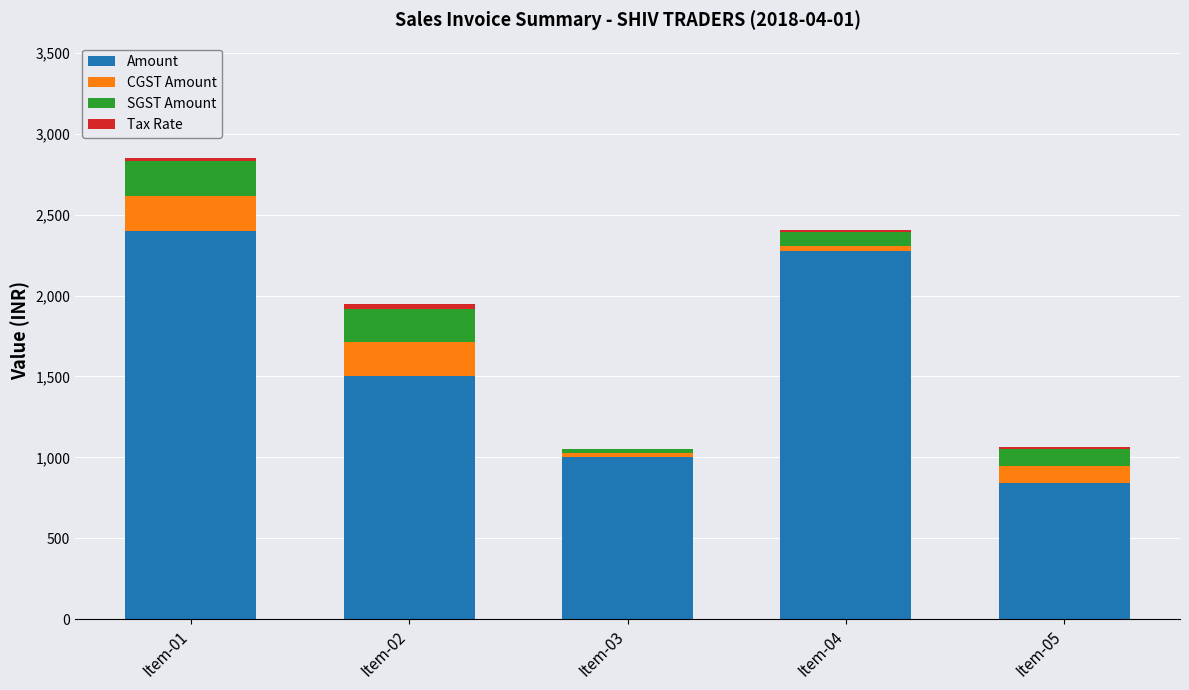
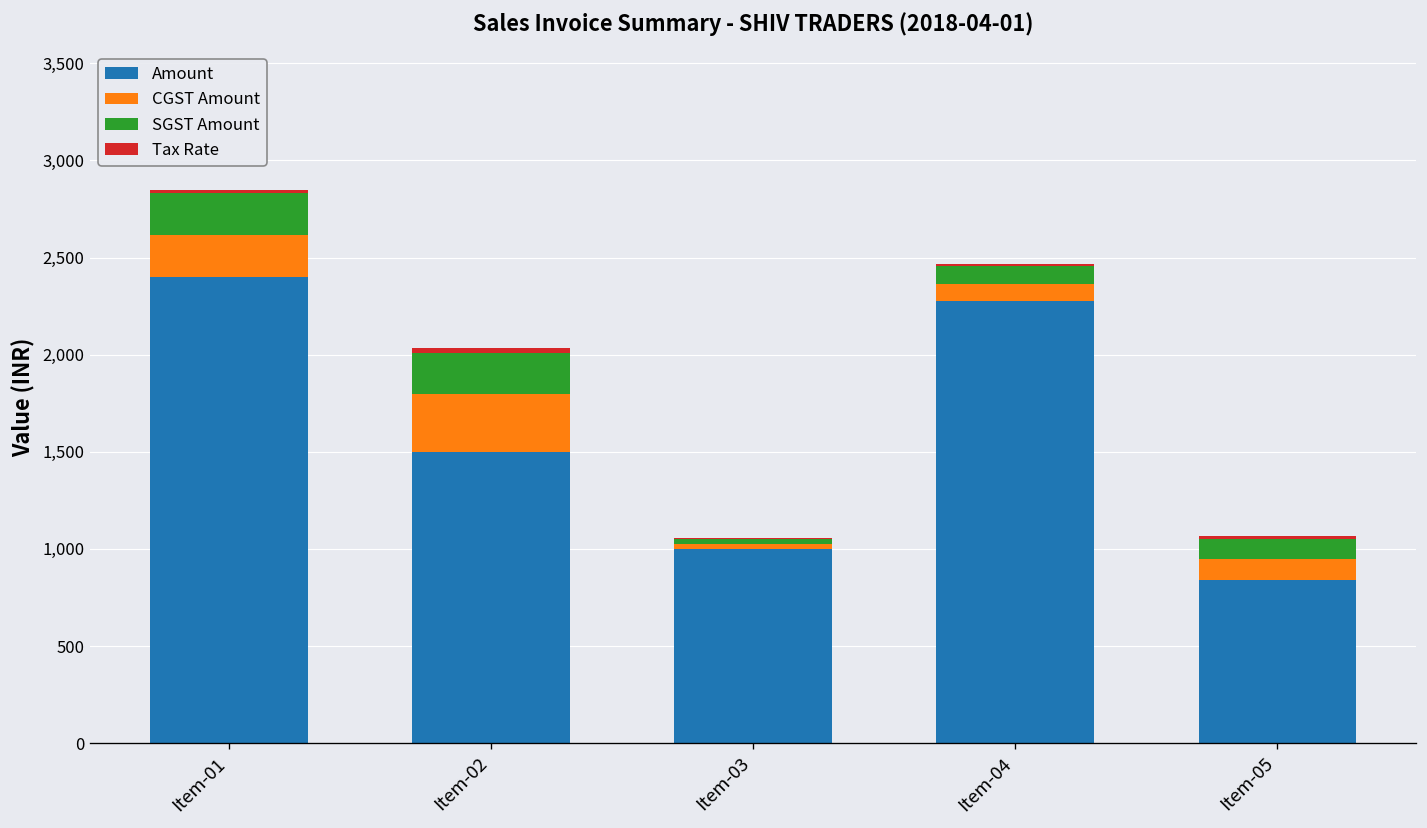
  {
    "Amount": {
      "Item-01": "2,400",
      "Item-02": "1,500",
      "Item-03": "1,000",
      "Item-04": "2,270",
      "Item-05": "840"
    },
    "CGST Amount": {
      "Item-01": "220",
-     "Item-02": "210",
+     "Item-02": "300",
      "Item-03": "30",
-     "Item-04": "30",
+     "Item-04": "90",
      "Item-05": "110"
    },
    "SGST Amount": {
      "Item-01": "220",
      "Item-02": "210",
      "Item-03": "30",
      "Item-04": "90",
      "Item-05": "110"
    },
    "Tax Rate": {
      "Item-01": "20",
      "Item-02": "30"
    }
  }
